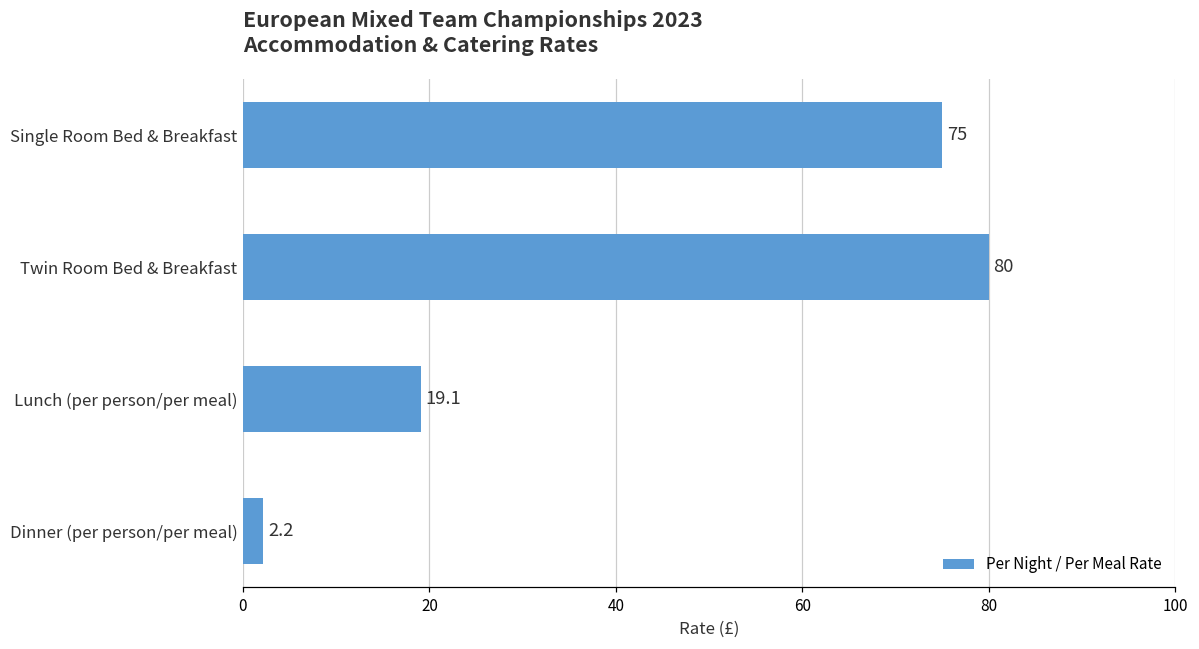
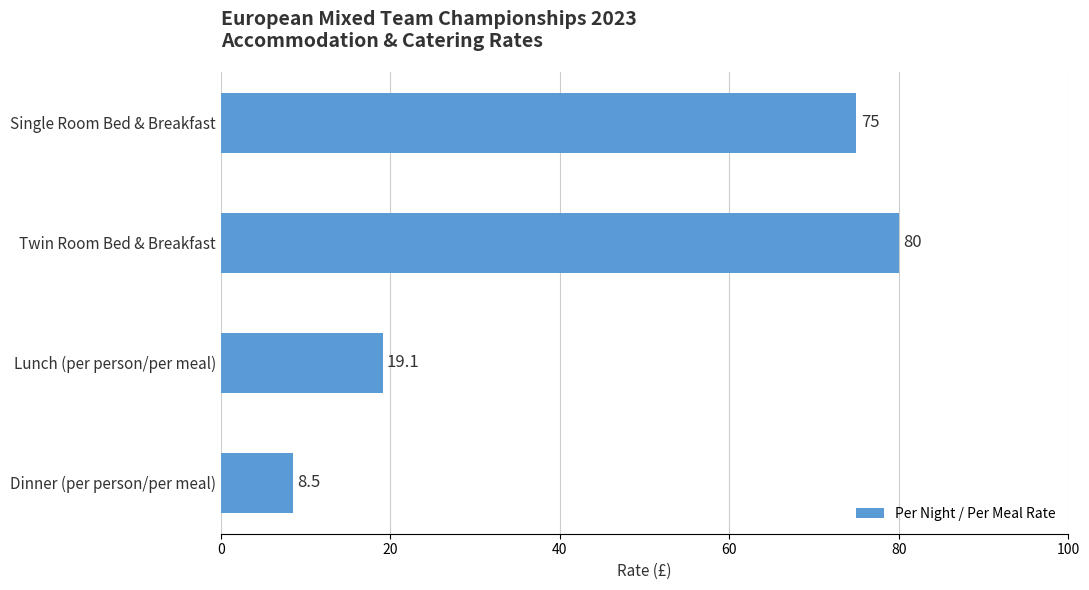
  {
    "Single Room Bed & Breakfast": 75,
    "Twin Room Bed & Breakfast": 80,
    "Lunch (per person/per meal)": 19.1,
-   "Dinner (per person/per meal)": 2.2
+   "Dinner (per person/per meal)": 8.5
  }
